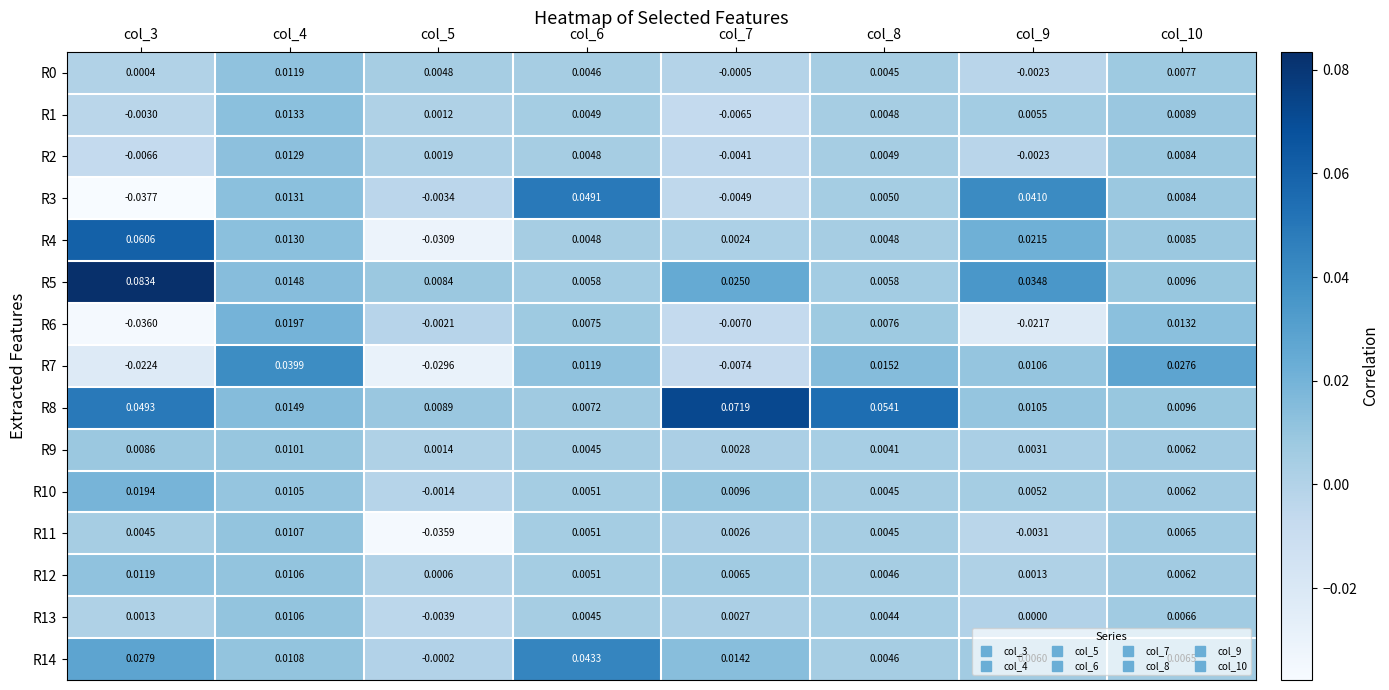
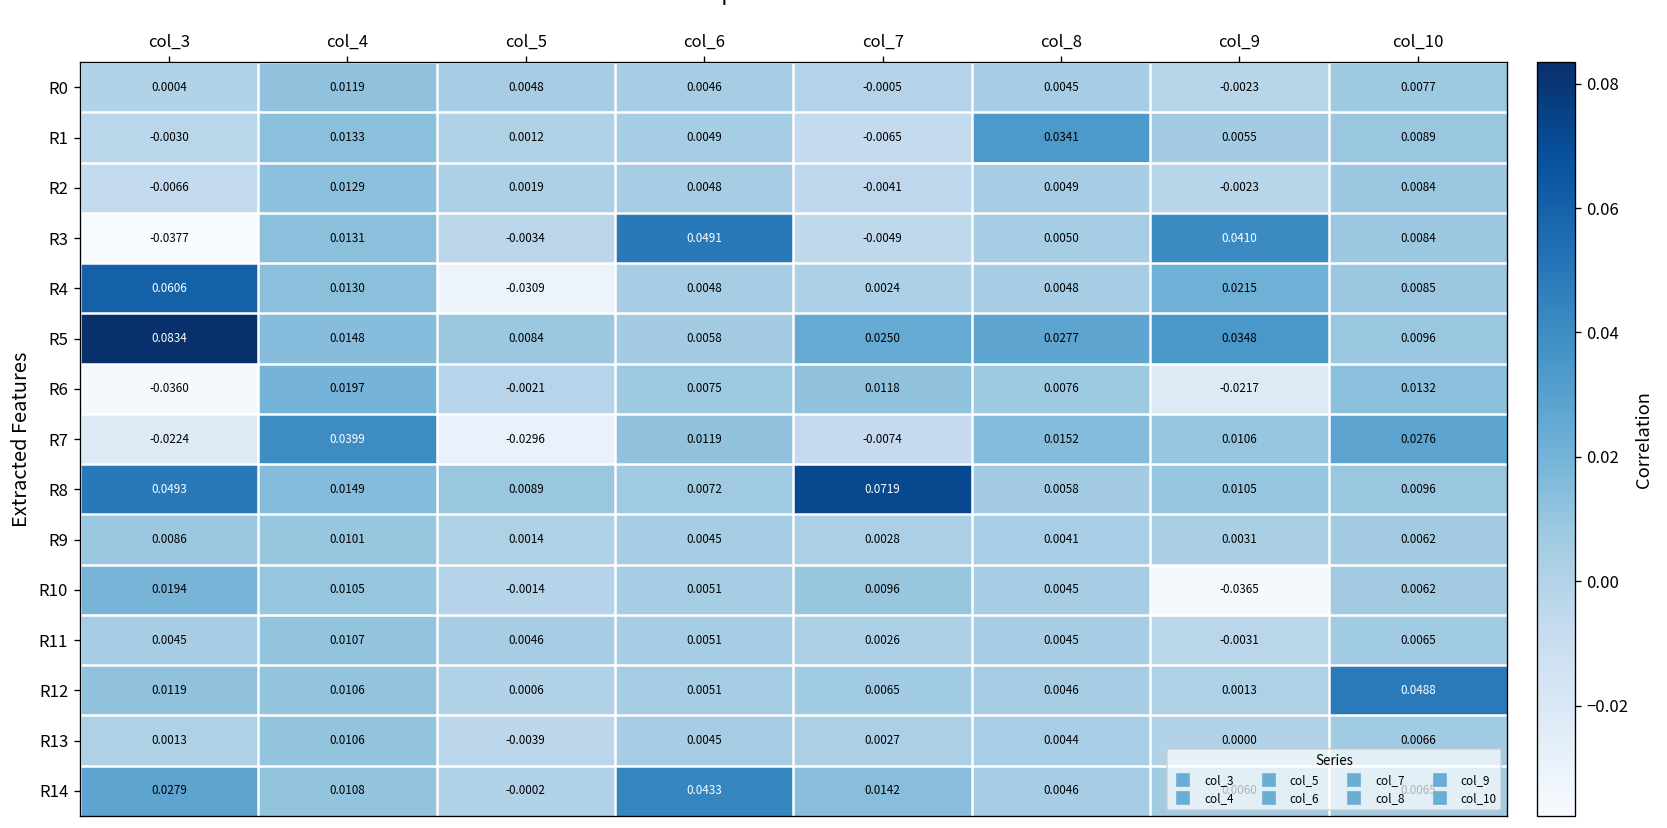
  {
    "R0": {
      "col_3": 0.0004,
      "col_4": 0.0119,
      "col_5": 0.0048,
      "col_6": 0.0046,
      "col_7": -0.0005,
      "col_8": 0.0045,
      "col_9": -0.0023,
      "col_10": 0.0077
    },
    "R1": {
      "col_3": -0.0030,
      "col_4": 0.0133,
      "col_5": 0.0012,
      "col_6": 0.0049,
      "col_7": -0.0065,
-     "col_8": 0.0048,
+     "col_8": 0.0341,
      "col_9": 0.0055,
      "col_10": 0.0089
    },
    "R2": {
      "col_3": -0.0066,
      "col_4": 0.0129,
      "col_5": 0.0019,
      "col_6": 0.0048,
      "col_7": -0.0041,
      "col_8": 0.0049,
      "col_9": -0.0023,
      "col_10": 0.0084
    },
    "R3": {
      "col_3": -0.0377,
      "col_4": 0.0131,
      "col_5": -0.0034,
      "col_6": 0.0491,
      "col_7": -0.0049,
      "col_8": 0.0050,
      "col_9": 0.0410,
      "col_10": 0.0084
    },
    "R4": {
      "col_3": 0.0606,
      "col_4": 0.0130,
      "col_5": -0.0309,
      "col_6": 0.0048,
      "col_7": 0.0024,
      "col_8": 0.0048,
      "col_9": 0.0215,
      "col_10": 0.0085
    },
    "R5": {
      "col_3": 0.0834,
      "col_4": 0.0148,
      "col_5": 0.0084,
      "col_6": 0.0058,
      "col_7": 0.0250,
-     "col_8": 0.0058,
+     "col_8": 0.0277,
      "col_9": 0.0348,
      "col_10": 0.0096
    },
    "R6": {
      "col_3": -0.0360,
      "col_4": 0.0197,
      "col_5": -0.0021,
      "col_6": 0.0075,
-     "col_7": -0.0070,
+     "col_7": 0.0118,
      "col_8": 0.0076,
      "col_9": -0.0217,
      "col_10": 0.0132
    },
    "R7": {
      "col_3": -0.0224,
      "col_4": 0.0399,
      "col_5": -0.0296,
      "col_6": 0.0119,
      "col_7": -0.0074,
      "col_8": 0.0152,
      "col_9": 0.0106,
      "col_10": 0.0276
    },
    "R8": {
      "col_3": 0.0493,
      "col_4": 0.0149,
      "col_5": 0.0089,
      "col_6": 0.0072,
      "col_7": 0.0719,
-     "col_8": 0.0541,
+     "col_8": 0.0058,
      "col_9": 0.0105,
      "col_10": 0.0096
    },
    "R9": {
      "col_3": 0.0086,
      "col_4": 0.0101,
      "col_5": 0.0014,
      "col_6": 0.0045,
      "col_7": 0.0028,
      "col_8": 0.0041,
      "col_9": 0.0031,
      "col_10": 0.0062
    },
    "R10": {
      "col_3": 0.0194,
      "col_4": 0.0105,
      "col_5": -0.0014,
      "col_6": 0.0051,
      "col_7": 0.0096,
      "col_8": 0.0045,
-     "col_9": 0.0052,
+     "col_9": -0.0365,
      "col_10": 0.0062
    },
    "R11": {
      "col_3": 0.0045,
      "col_4": 0.0107,
-     "col_5": -0.0359,
+     "col_5": 0.0046,
      "col_6": 0.0051,
      "col_7": 0.0026,
      "col_8": 0.0045,
      "col_9": -0.0031,
      "col_10": 0.0065
    },
    "R12": {
      "col_3": 0.0119,
      "col_4": 0.0106,
      "col_5": 0.0006,
      "col_6": 0.0051,
      "col_7": 0.0065,
      "col_8": 0.0046,
      "col_9": 0.0013,
-     "col_10": 0.0062
+     "col_10": 0.0488
    },
    "R13": {
      "col_3": 0.0013,
      "col_4": 0.0106,
      "col_5": -0.0039,
      "col_6": 0.0045,
      "col_7": 0.0027,
      "col_8": 0.0044,
      "col_9": 0.0000,
      "col_10": 0.0066
    },
    "R14": {
      "col_3": 0.0279,
      "col_4": 0.0108,
      "col_5": -0.0002,
      "col_6": 0.0433,
      "col_7": 0.0142,
      "col_8": 0.0046
    }
  }
